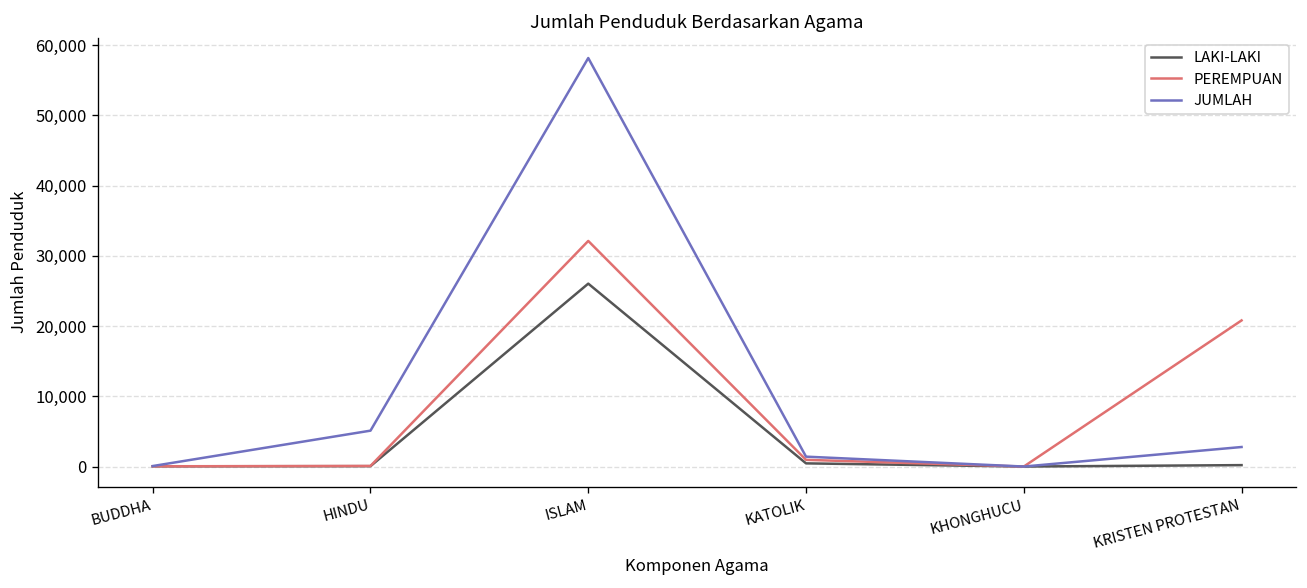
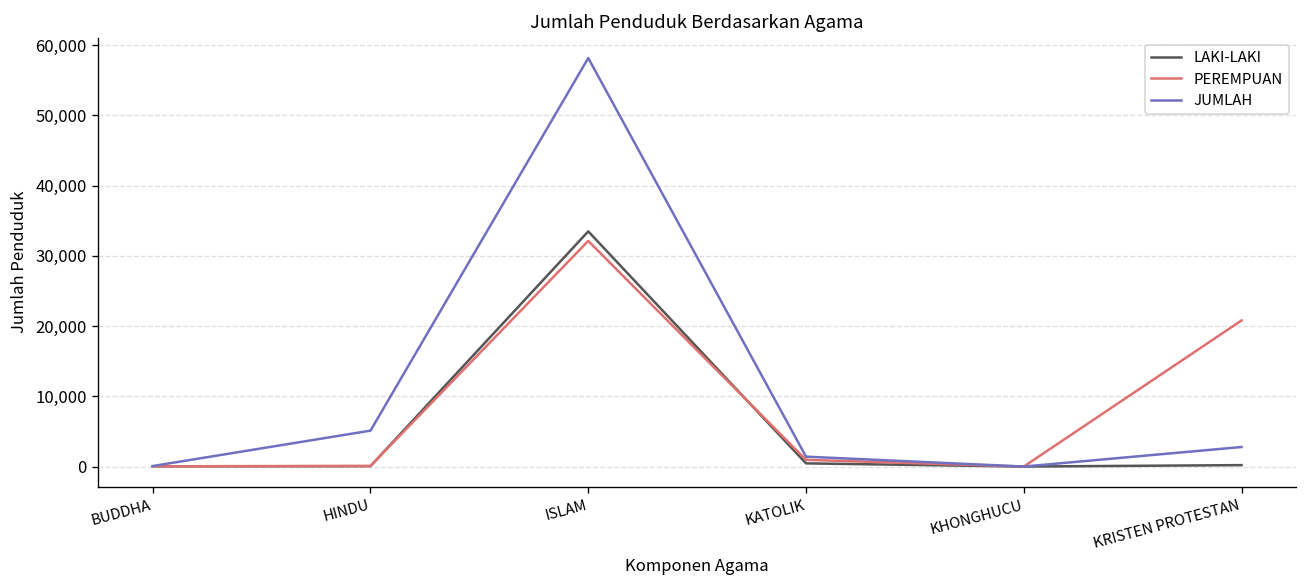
  {
    "LAKI-LAKI": {
-     "ISLAM": "26,000",
+     "ISLAM": "33,000",
      "KATOLIK": "0",
      "KRISTEN PROTESTAN": "0"
    },
    "PEREMPUAN": {
      "ISLAM": "32,000",
      "KATOLIK": "1,000",
      "KRISTEN PROTESTAN": "21,000"
    },
    "JUMLAH": {
      "HINDU": "5,000",
      "ISLAM": "58,000",
      "KATOLIK": "1,000",
      "KRISTEN PROTESTAN": "3,000"
    }
  }
